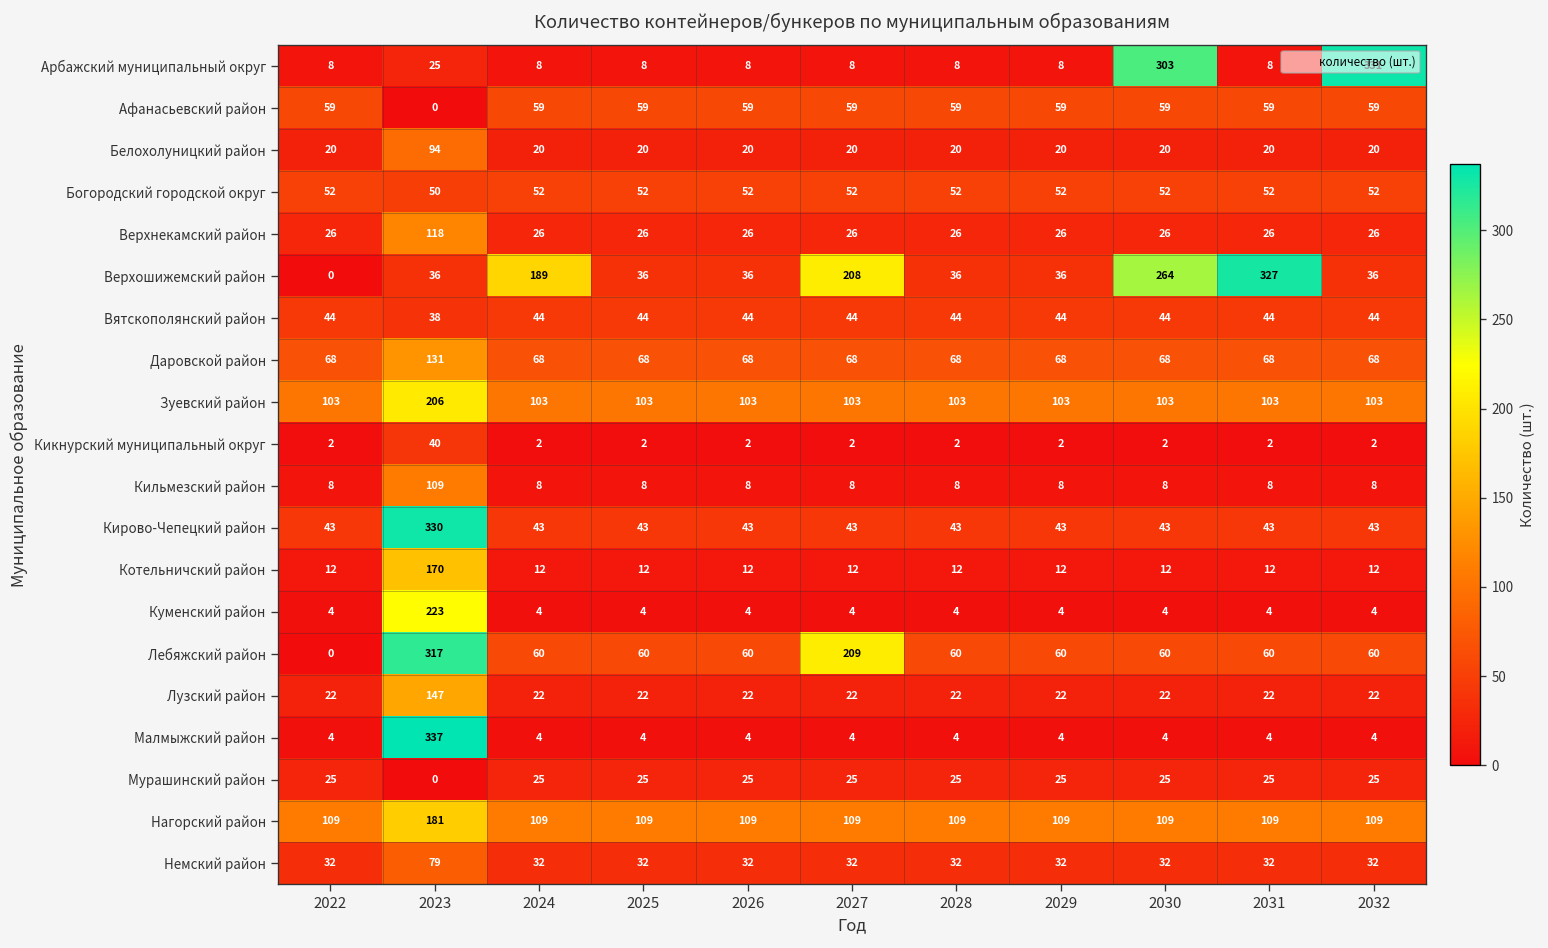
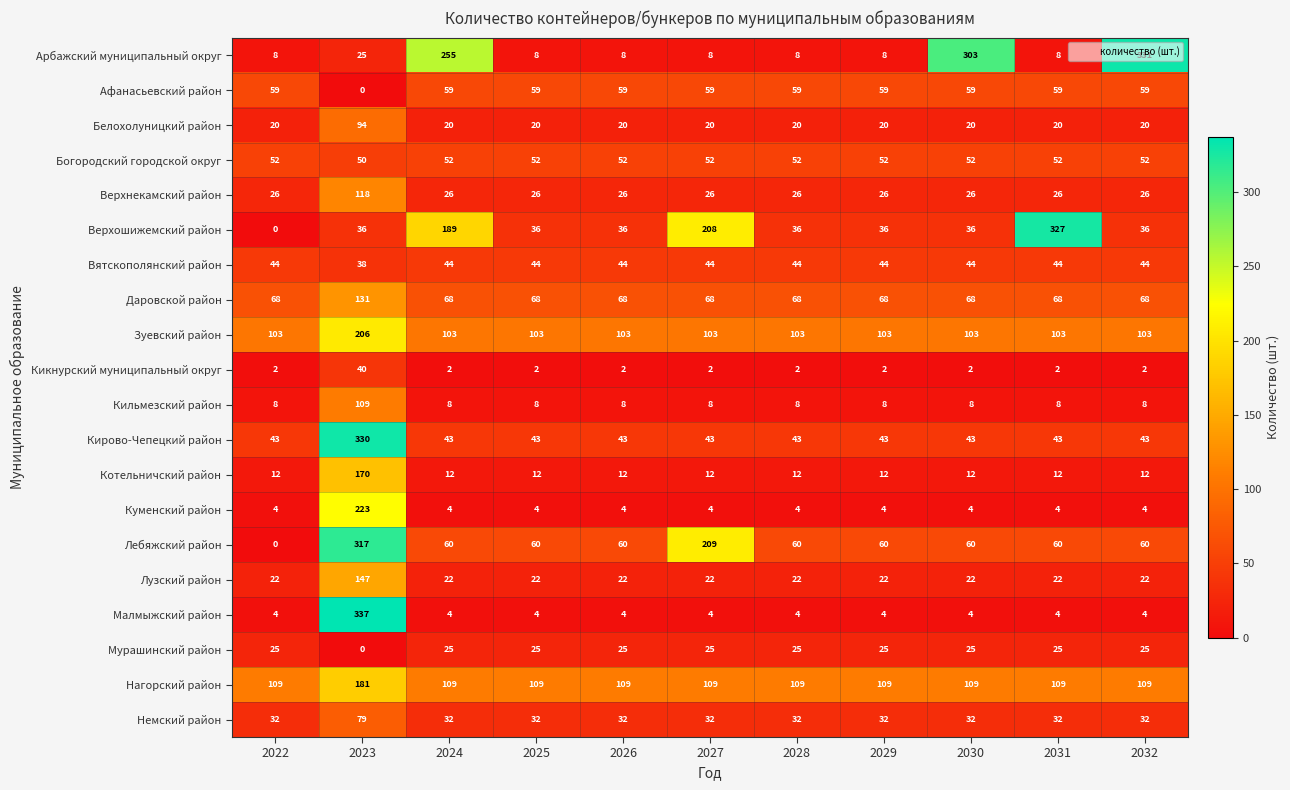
  {
    "Арбажский муниципальный округ": {
      "2022": 8,
      "2023": 25,
-     "2024": 8,
+     "2024": 255,
      "2025": 8,
      "2026": 8,
      "2027": 8,
      "2028": 8,
      "2029": 8,
      "2030": 303,
      "2031": 8
    },
    "Верхошижемский район": {
      "2022": 0,
      "2023": 36,
      "2024": 189,
      "2025": 36,
      "2026": 36,
      "2027": 208,
      "2028": 36,
      "2029": 36,
-     "2030": 264,
+     "2030": 36,
      "2031": 327,
      "2032": 36
    }
  }
